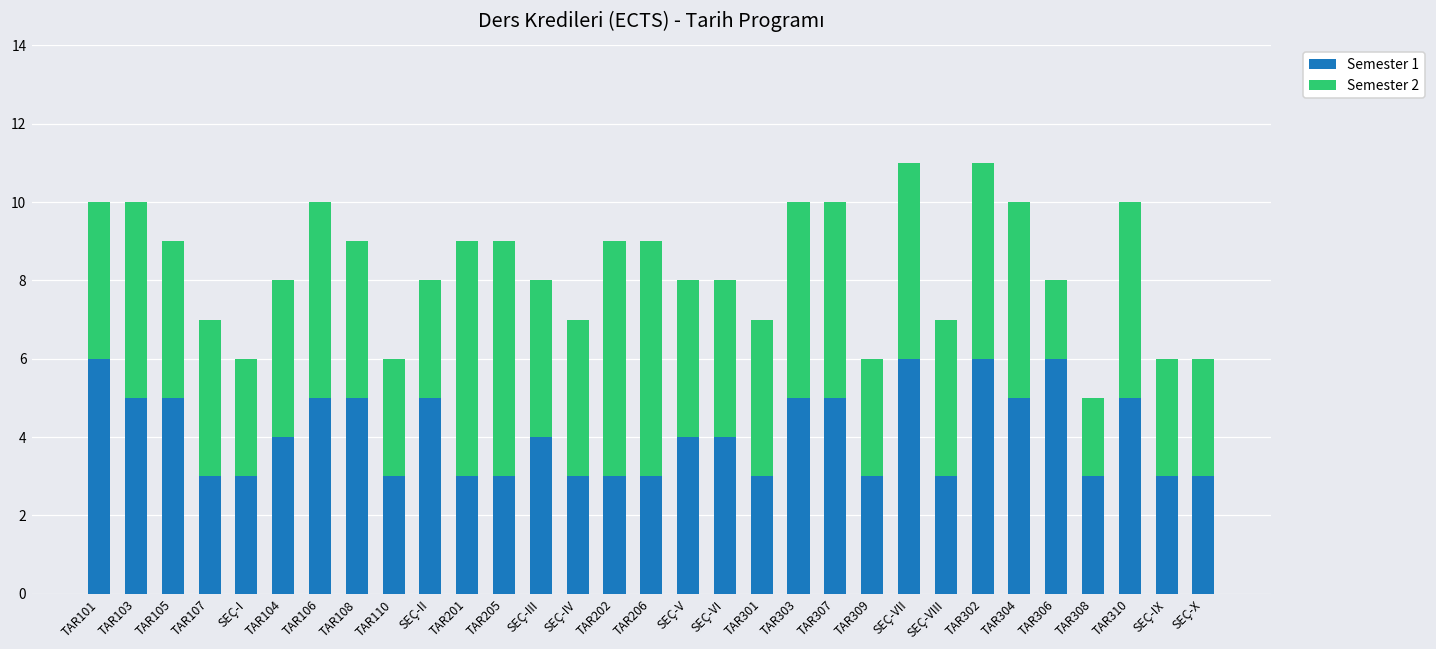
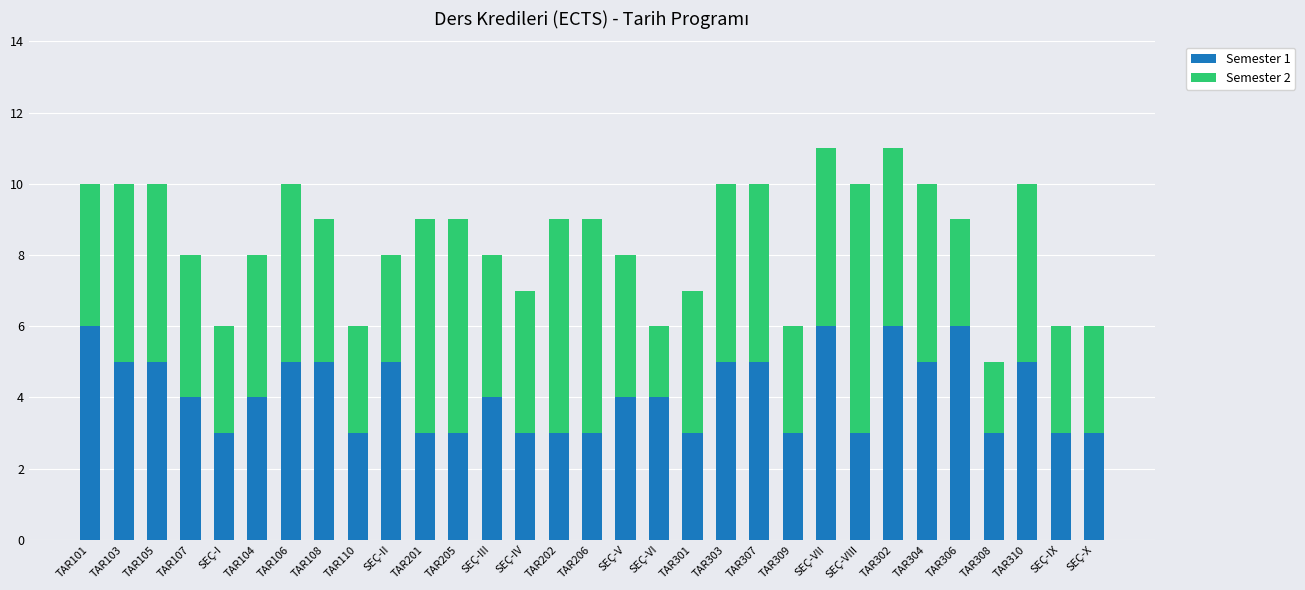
  {
    "Semester 1": {
      "TAR101": 6,
      "TAR103": 5,
      "TAR105": 5,
-     "TAR107": 3,
+     "TAR107": 4,
      "SEÇ-I": 3,
      "TAR104": 4,
      "TAR106": 5,
      "TAR108": 5,
      "TAR110": 3,
      "SEÇ-II": 5,
      "TAR201": 3,
      "TAR205": 3,
      "SEÇ-III": 4,
      "SEÇ-IV": 3,
      "TAR202": 3,
      "TAR206": 3,
      "SEÇ-V": 4,
      "SEÇ-VI": 4,
      "TAR301": 3,
      "TAR303": 5,
      "TAR307": 5,
      "TAR309": 3,
      "SEÇ-VII": 6,
      "SEÇ-VIII": 3,
      "TAR302": 6,
      "TAR304": 5,
      "TAR306": 6,
      "TAR308": 3,
      "TAR310": 5,
      "SEÇ-IX": 3,
      "SEÇ-X": 3
    },
    "Semester 2": {
      "TAR101": 4,
      "TAR103": 5,
-     "TAR105": 4,
+     "TAR105": 5,
      "TAR107": 4,
      "SEÇ-I": 3,
      "TAR104": 4,
      "TAR106": 5,
      "TAR108": 4,
      "TAR110": 3,
      "SEÇ-II": 3,
      "TAR201": 6,
      "TAR205": 6,
      "SEÇ-III": 4,
      "SEÇ-IV": 4,
      "TAR202": 6,
      "TAR206": 6,
      "SEÇ-V": 4,
-     "SEÇ-VI": 4,
+     "SEÇ-VI": 2,
      "TAR301": 4,
      "TAR303": 5,
      "TAR307": 5,
      "TAR309": 3,
      "SEÇ-VII": 5,
-     "SEÇ-VIII": 4,
+     "SEÇ-VIII": 7,
      "TAR302": 5,
      "TAR304": 5,
-     "TAR306": 2,
+     "TAR306": 3,
      "TAR308": 2,
      "TAR310": 5,
      "SEÇ-IX": 3,
      "SEÇ-X": 3
    }
  }
